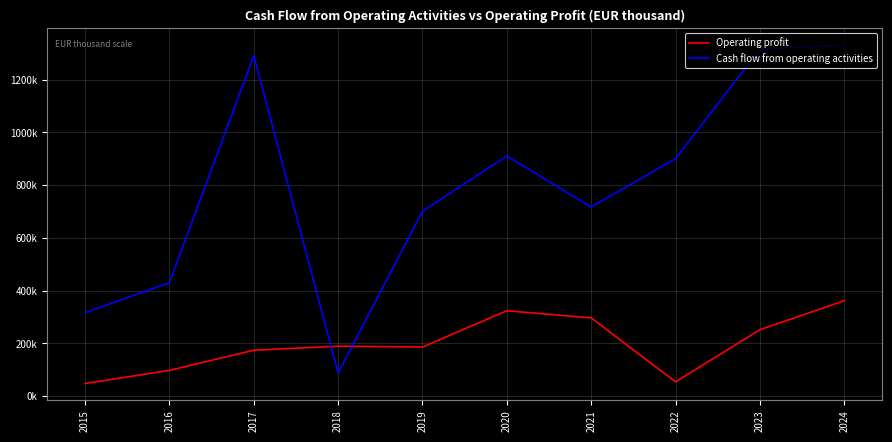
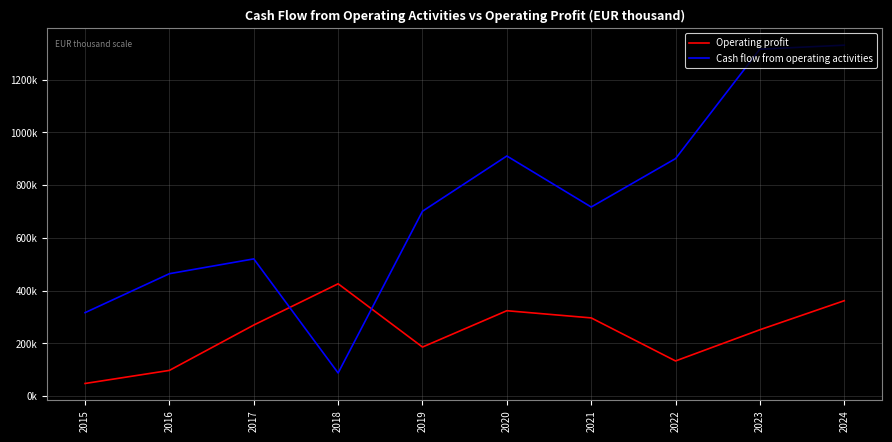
  {
    "Operating profit": {
      "2015": 50000,
      "2016": 100000,
-     "2017": 170000,
-     "2018": 190000,
+     "2017": 270000,
+     "2018": 430000,
      "2019": 190000,
      "2020": 320000,
      "2021": 300000,
-     "2022": 50000,
+     "2022": 130000,
      "2023": 250000,
      "2024": 360000
    },
    "Cash flow from operating activities": {
      "2015": 320000,
-     "2016": 430000,
-     "2017": 1290000,
+     "2016": 460000,
+     "2017": 520000,
      "2018": 90000,
      "2019": 700000,
      "2020": 910000,
      "2021": 720000,
      "2022": 900000
    }
  }
